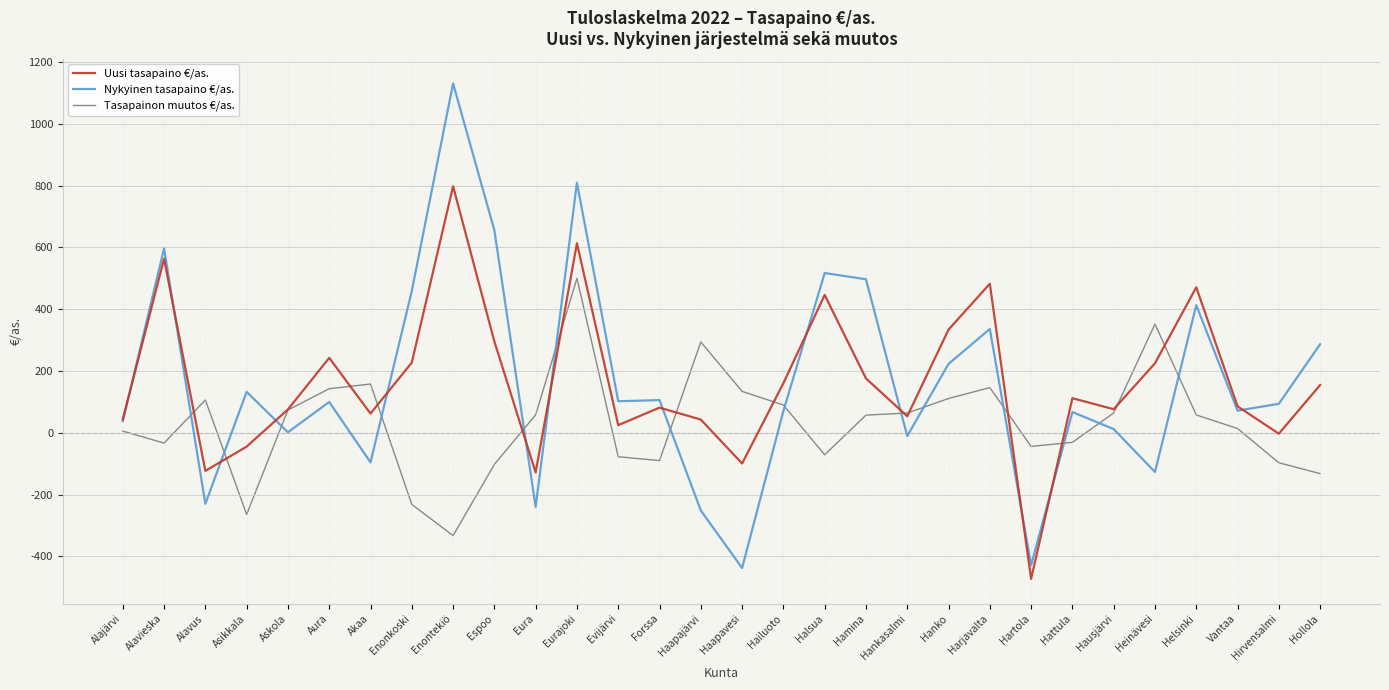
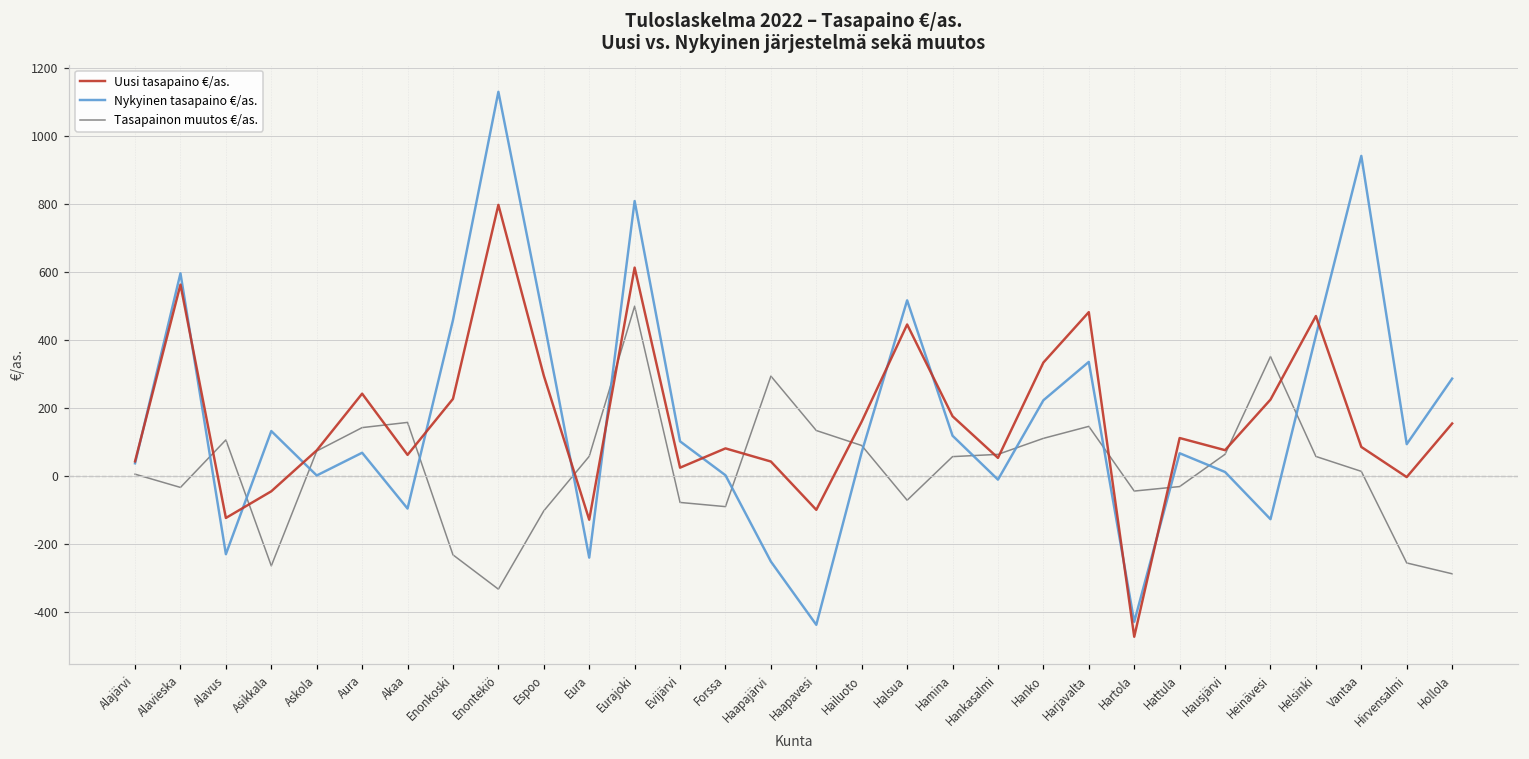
  {
    "Uusi tasapaino €/as.": {
      "Alavieska": 560,
      "Alavus": -120,
      "Asikkala": -40,
      "Aura": 240,
      "Akaa": 60,
      "Enonkoski": 230,
      "Enontekiö": 800,
      "Espoo": 300,
      "Eura": -130,
      "Eurajoki": 610,
      "Evijärvi": 20,
      "Forssa": 80,
      "Haapajärvi": 40,
      "Haapavesi": -100,
      "Hailuoto": 160,
      "Halsua": 450,
      "Hamina": 180,
      "Hankasalmi": 50,
      "Hanko": 330,
      "Harjavalta": 480,
      "Hartola": -470,
      "Hattula": 110,
      "Hausjärvi": 80,
      "Heinävesi": 220,
      "Helsinki": 470,
      "Vantaa": 90,
      "Hirvensalmi": 0,
      "Hollola": 150
    },
    "Nykyinen tasapaino €/as.": {
      "Alavieska": 600,
      "Alavus": -230,
      "Asikkala": 130,
      "Askola": 0,
-     "Aura": 100,
+     "Aura": 70,
      "Akaa": -100,
      "Enonkoski": 460,
      "Enontekiö": 1130,
-     "Espoo": 660,
+     "Espoo": 460,
      "Eura": -240,
      "Eurajoki": 810,
      "Evijärvi": 100,
-     "Forssa": 110,
+     "Forssa": 0,
      "Haapajärvi": -250,
      "Haapavesi": -440,
      "Hailuoto": 70,
      "Halsua": 520,
-     "Hamina": 500,
+     "Hamina": 120,
      "Hankasalmi": -10,
      "Hanko": 220,
      "Harjavalta": 340,
      "Hartola": -430,
      "Hattula": 70,
      "Hausjärvi": 10,
      "Heinävesi": -130,
      "Helsinki": 410,
-     "Vantaa": 70,
+     "Vantaa": 940,
      "Hirvensalmi": 90,
      "Hollola": 290
    },
    "Tasapainon muutos €/as.": {
      "Alajärvi": 10,
      "Alavieska": -30,
      "Alavus": 110,
      "Asikkala": -260,
      "Aura": 140,
      "Akaa": 160,
      "Enonkoski": -230,
      "Enontekiö": -330,
      "Espoo": -100,
      "Eura": 60,
      "Eurajoki": 500,
      "Evijärvi": -80,
      "Forssa": -90,
      "Haapajärvi": 290,
      "Haapavesi": 130,
      "Hailuoto": 90,
      "Halsua": -70,
      "Hamina": 60,
      "Hankasalmi": 60,
      "Hanko": 110,
      "Harjavalta": 150,
      "Hartola": -40,
      "Hattula": -30,
      "Hausjärvi": 60,
      "Heinävesi": 350,
      "Helsinki": 60,
      "Vantaa": 10,
-     "Hirvensalmi": -100,
-     "Hollola": -130
+     "Hirvensalmi": -260,
+     "Hollola": -290
    }
  }
